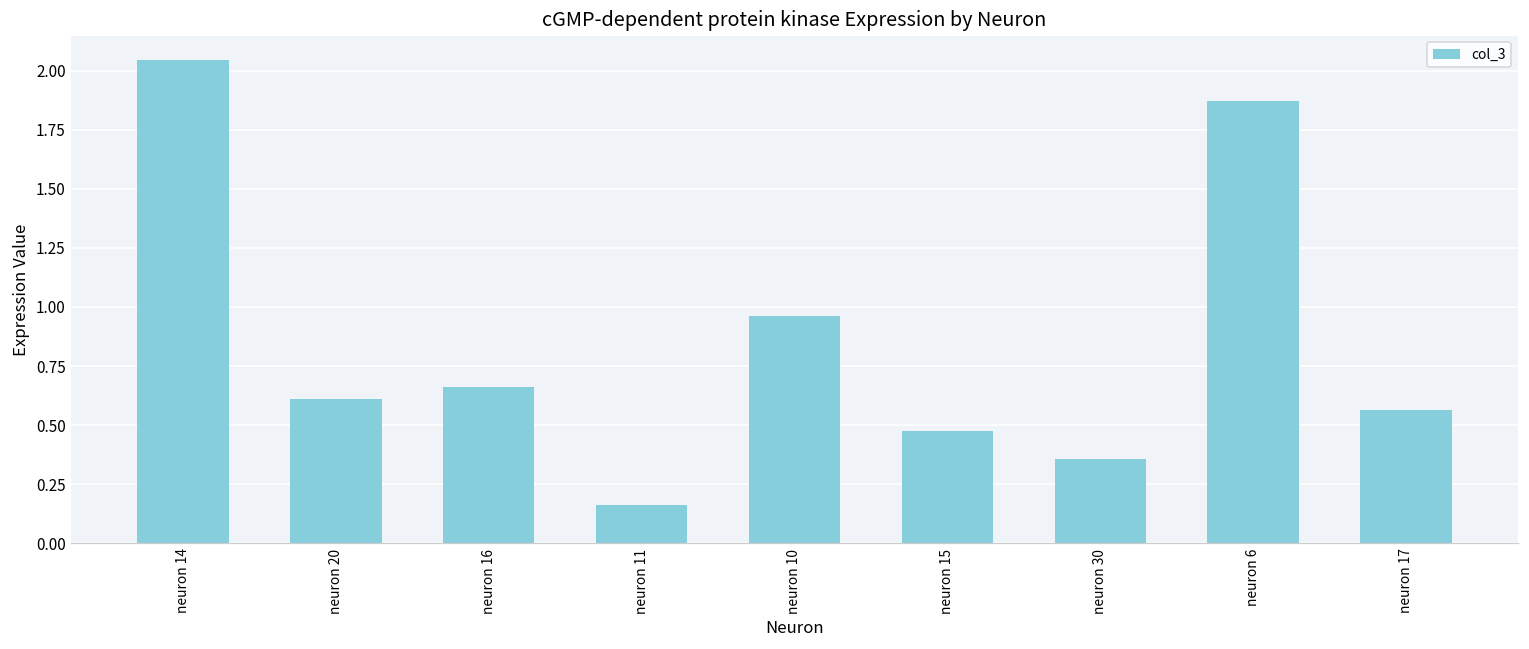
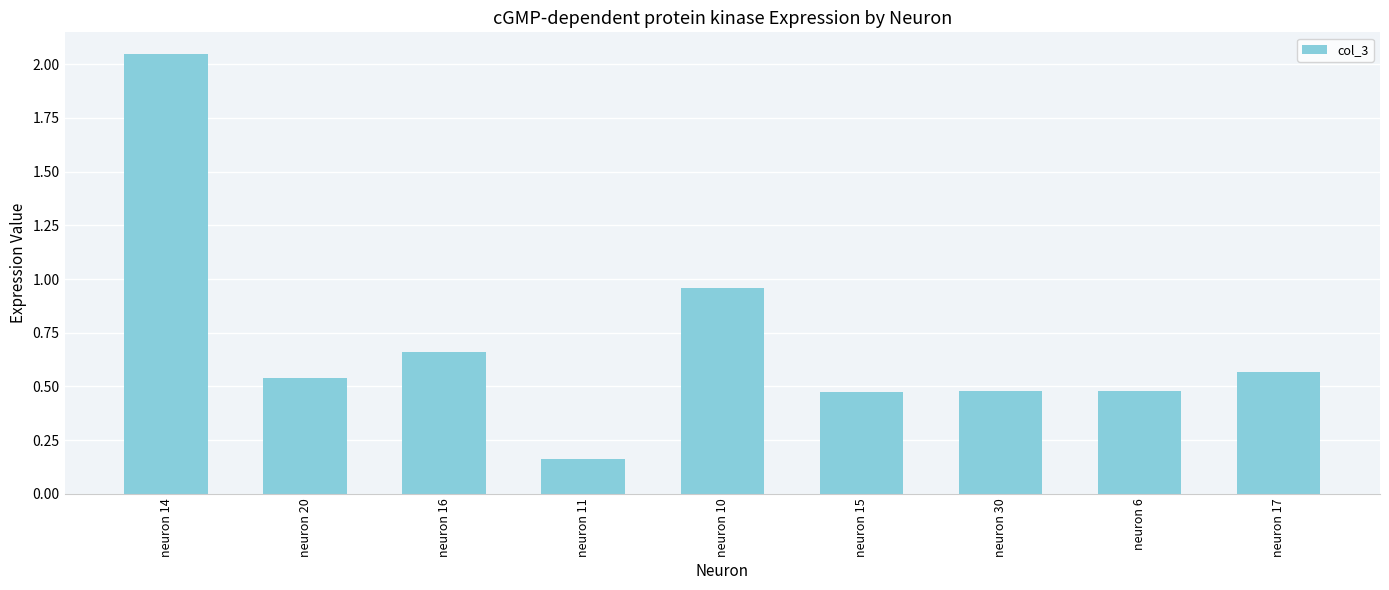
  {
    "neuron 14": 2.05,
-   "neuron 20": 0.61,
+   "neuron 20": 0.54,
    "neuron 16": 0.66,
    "neuron 11": 0.16,
    "neuron 10": 0.96,
    "neuron 15": 0.47,
-   "neuron 30": 0.36,
-   "neuron 6": 1.87,
+   "neuron 30": 0.48,
+   "neuron 6": 0.48,
    "neuron 17": 0.57
  }
